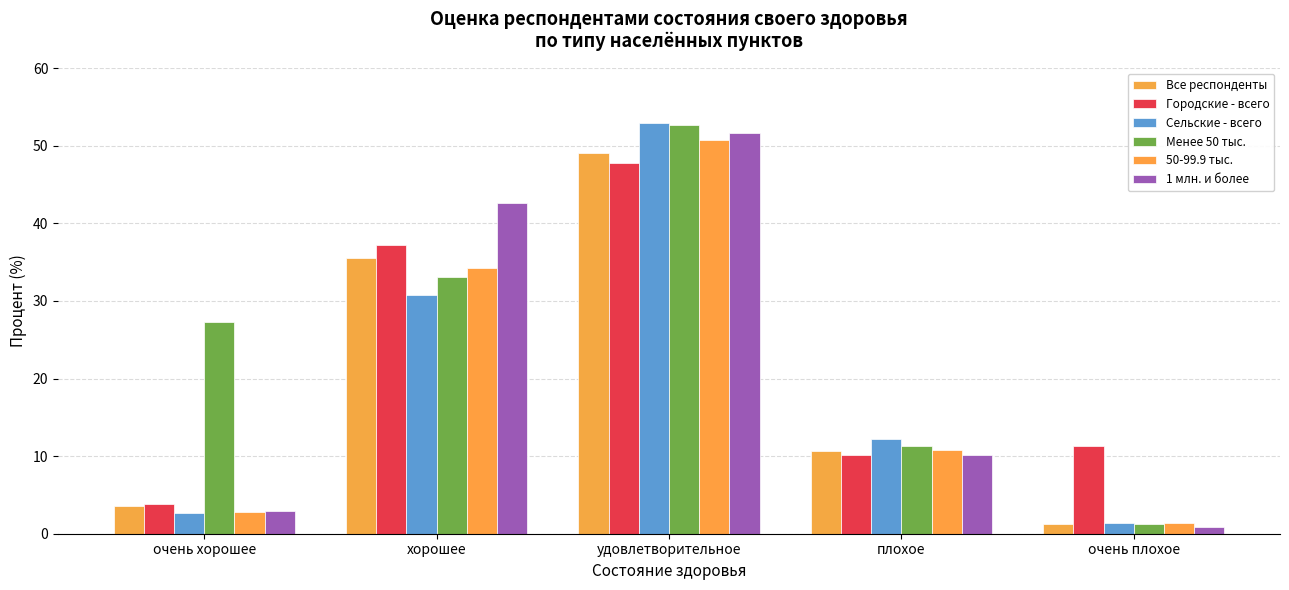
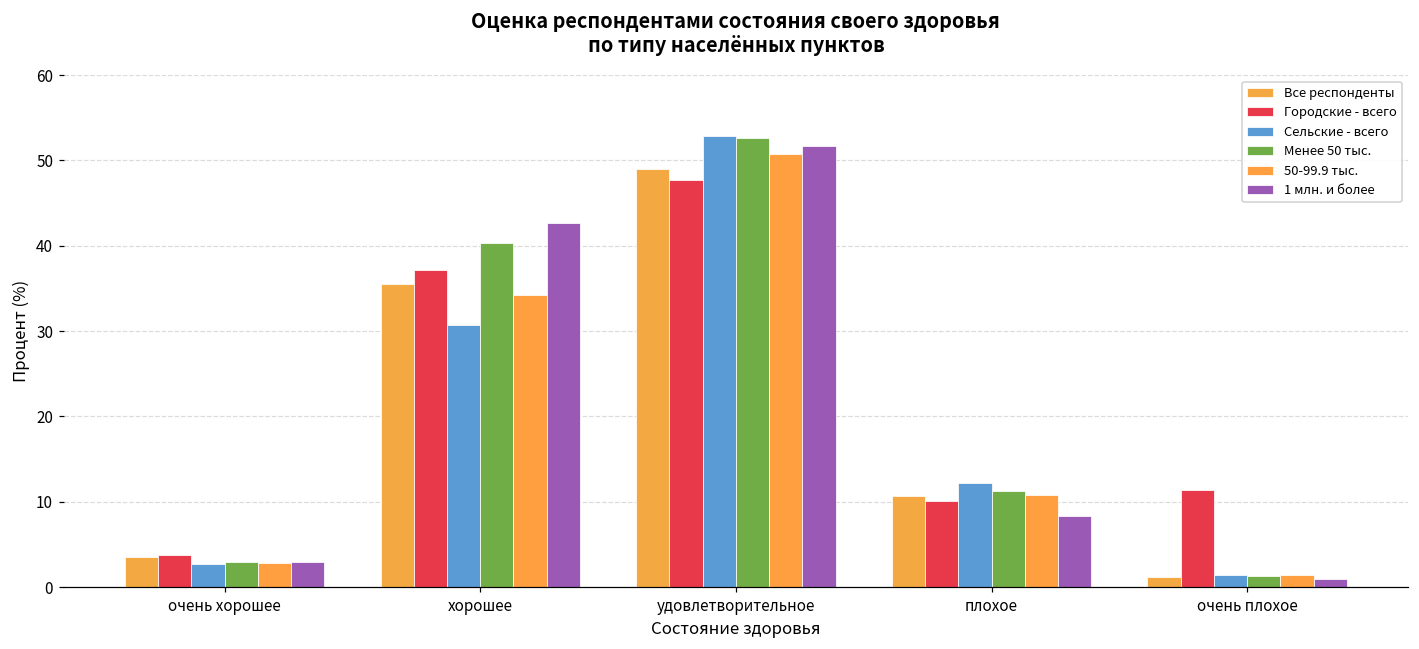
  {
    "Городские - всего": {
      "очень хорошее": 4,
      "хорошее": 37,
      "удовлетворительное": 48,
      "плохое": 10,
      "очень плохое": 11
    },
    "Сельские - всего": {
      "очень хорошее": 3,
      "хорошее": 31,
      "удовлетворительное": 53,
      "плохое": 12,
      "очень плохое": 1
    },
    "Менее 50 тыс.": {
-     "очень хорошее": 27,
-     "хорошее": 33,
+     "очень хорошее": 3,
+     "хорошее": 40,
      "удовлетворительное": 53,
      "плохое": 11,
      "очень плохое": 1
    },
    "1 млн. и более": {
      "очень хорошее": 3,
      "хорошее": 43,
      "удовлетворительное": 52,
-     "плохое": 10,
+     "плохое": 8,
      "очень плохое": 1
    }
  }
